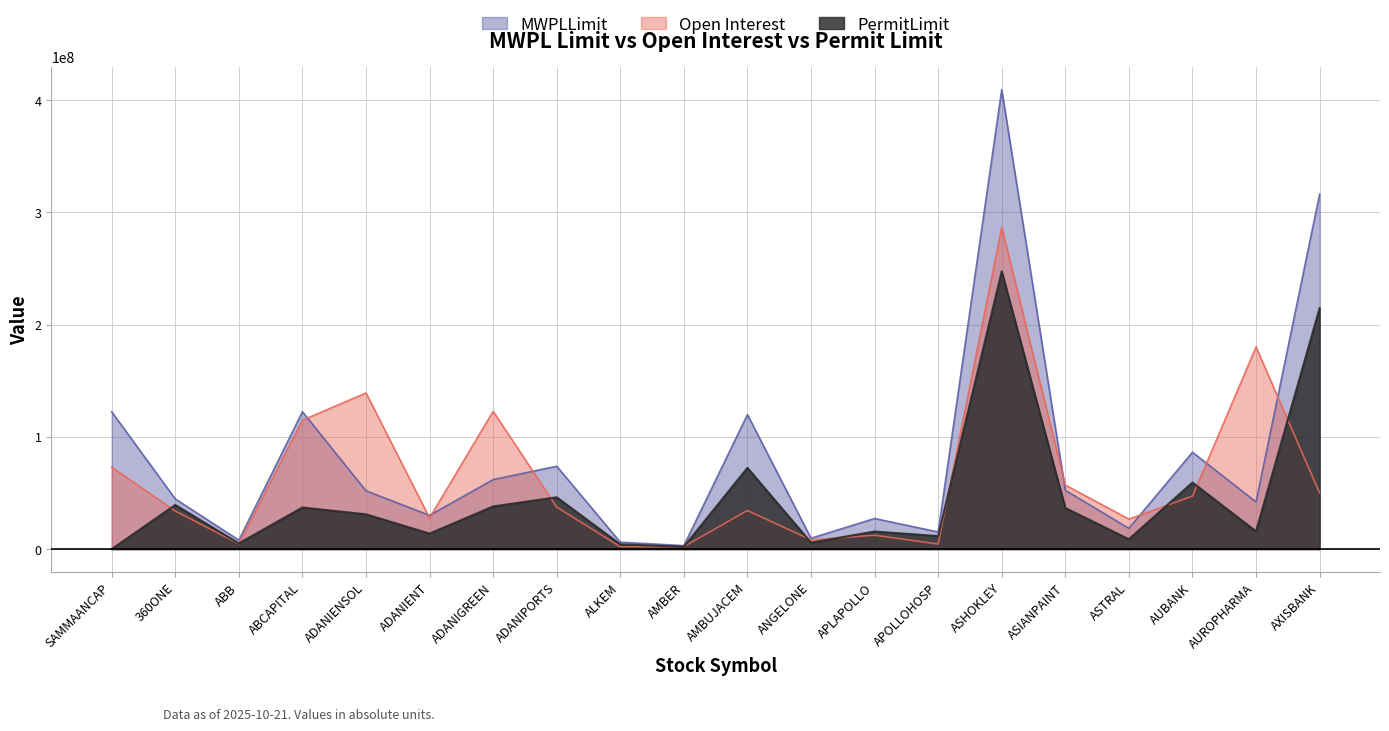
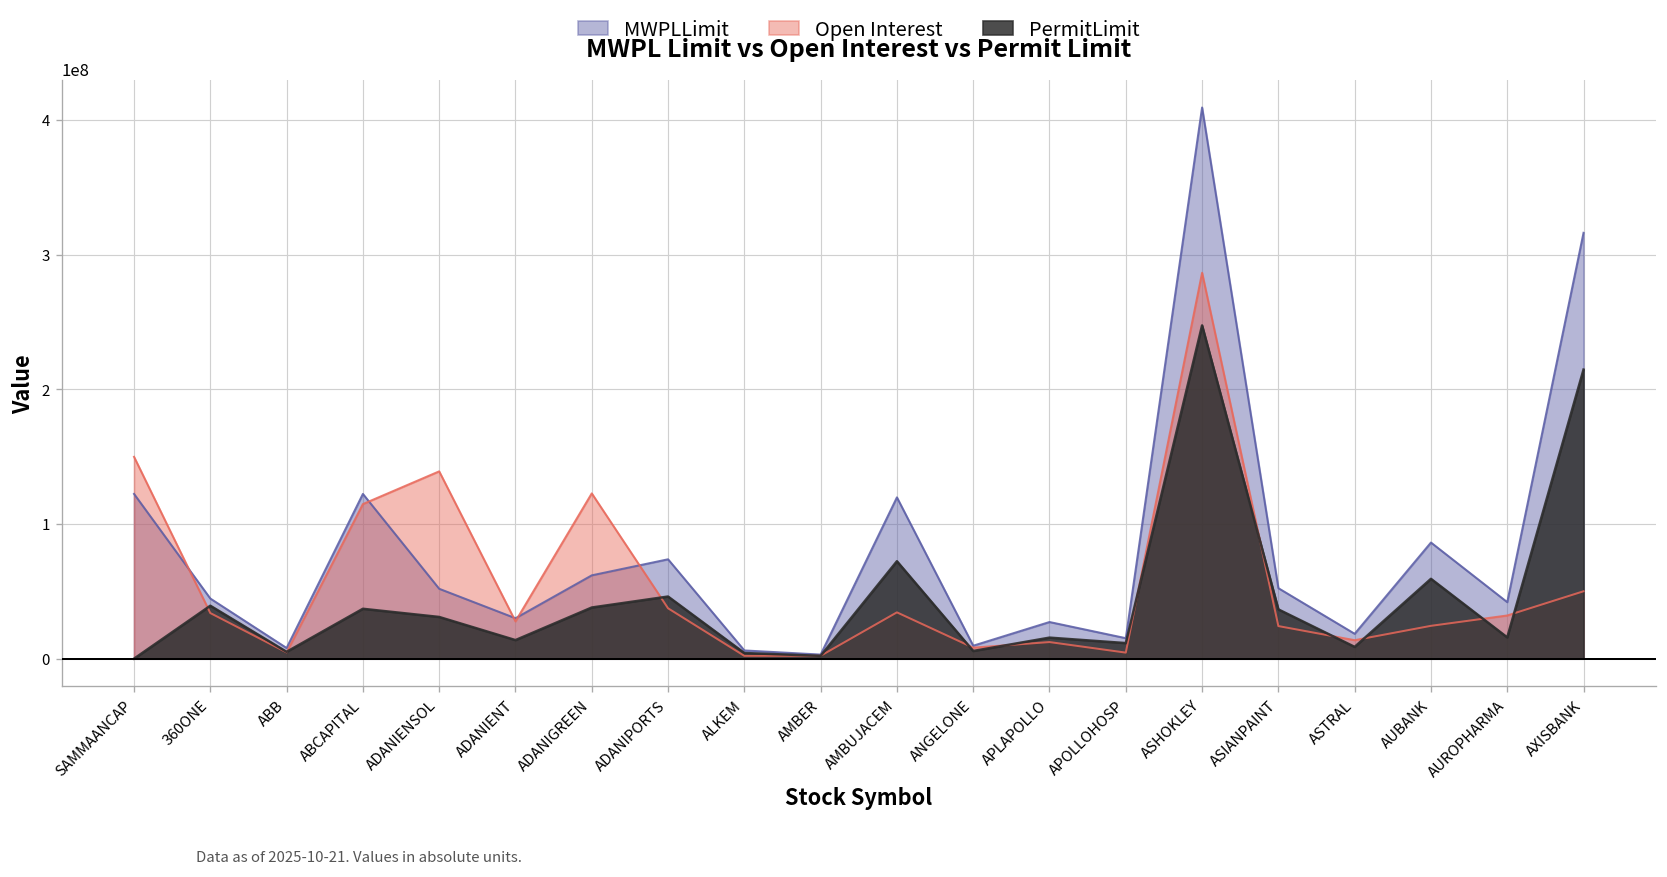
  {
    "MWPLLimit": {
      "SAMMAANCAP": 122000000,
      "360ONE": 45000000,
      "ABB": 8000000,
      "ABCAPITAL": 122000000,
      "ADANIENSOL": 52000000,
      "ADANIENT": 30000000,
      "ADANIGREEN": 62000000,
      "ADANIPORTS": 74000000,
      "AMBUJACEM": 120000000,
      "APLAPOLLO": 27000000,
      "APOLLOHOSP": 15000000,
      "ASHOKLEY": 409000000,
      "ASIANPAINT": 52000000,
      "ASTRAL": 18000000,
      "AUBANK": 86000000,
      "AUROPHARMA": 42000000,
      "AXISBANK": 316000000
    },
    "Open Interest": {
-     "SAMMAANCAP": 73000000,
+     "SAMMAANCAP": 150000000,
      "360ONE": 34000000,
      "ABCAPITAL": 115000000,
      "ADANIENSOL": 139000000,
      "ADANIENT": 28000000,
      "ADANIGREEN": 123000000,
      "ADANIPORTS": 37000000,
      "AMBUJACEM": 34000000,
      "APLAPOLLO": 12000000,
      "APOLLOHOSP": 5000000,
      "ASHOKLEY": 286000000,
-     "ASIANPAINT": 57000000,
-     "ASTRAL": 27000000,
-     "AUBANK": 47000000,
-     "AUROPHARMA": 180000000,
+     "ASIANPAINT": 24000000,
+     "ASTRAL": 14000000,
+     "AUBANK": 24000000,
+     "AUROPHARMA": 32000000,
      "AXISBANK": 50000000
    },
    "PermitLimit": {
      "SAMMAANCAP": 0,
      "360ONE": 39000000,
      "ABCAPITAL": 37000000,
      "ADANIENSOL": 31000000,
      "ADANIENT": 14000000,
      "ADANIGREEN": 38000000,
      "ADANIPORTS": 46000000,
      "AMBUJACEM": 72000000,
      "ANGELONE": 6000000,
      "APLAPOLLO": 16000000,
      "APOLLOHOSP": 12000000,
      "ASHOKLEY": 247000000,
      "ASIANPAINT": 37000000,
      "ASTRAL": 9000000,
      "AUBANK": 59000000,
      "AUROPHARMA": 16000000,
      "AXISBANK": 215000000
    }
  }
